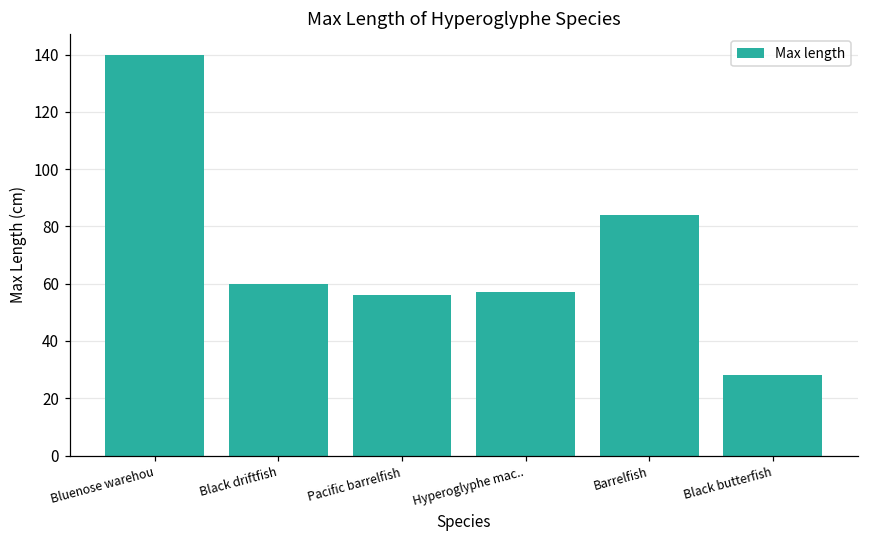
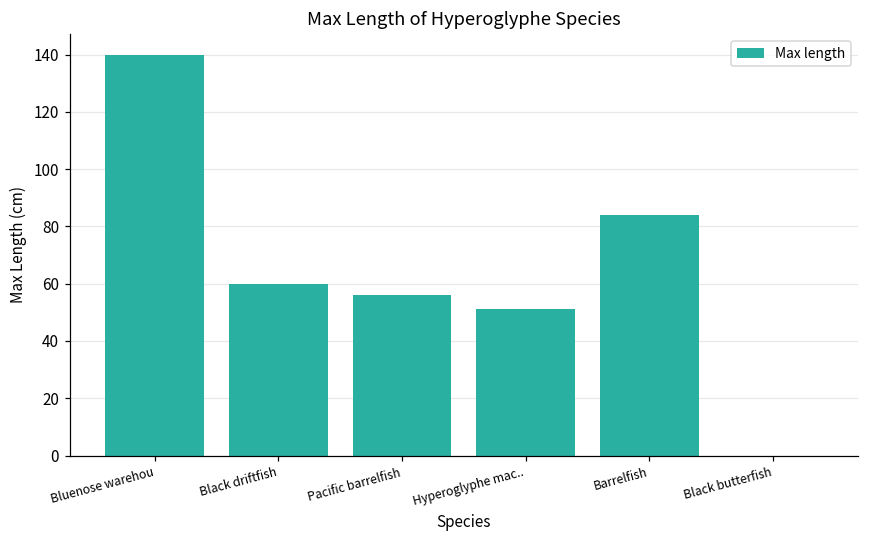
  {
    "Bluenose warehou": 140,
    "Black driftfish": 60,
    "Pacific barrelfish": 56,
-   "Hyperoglyphe mac..": 57,
+   "Hyperoglyphe mac..": 51,
    "Barrelfish": 84,
-   "Black butterfish": 28
+   "Black butterfish": 0
  }
